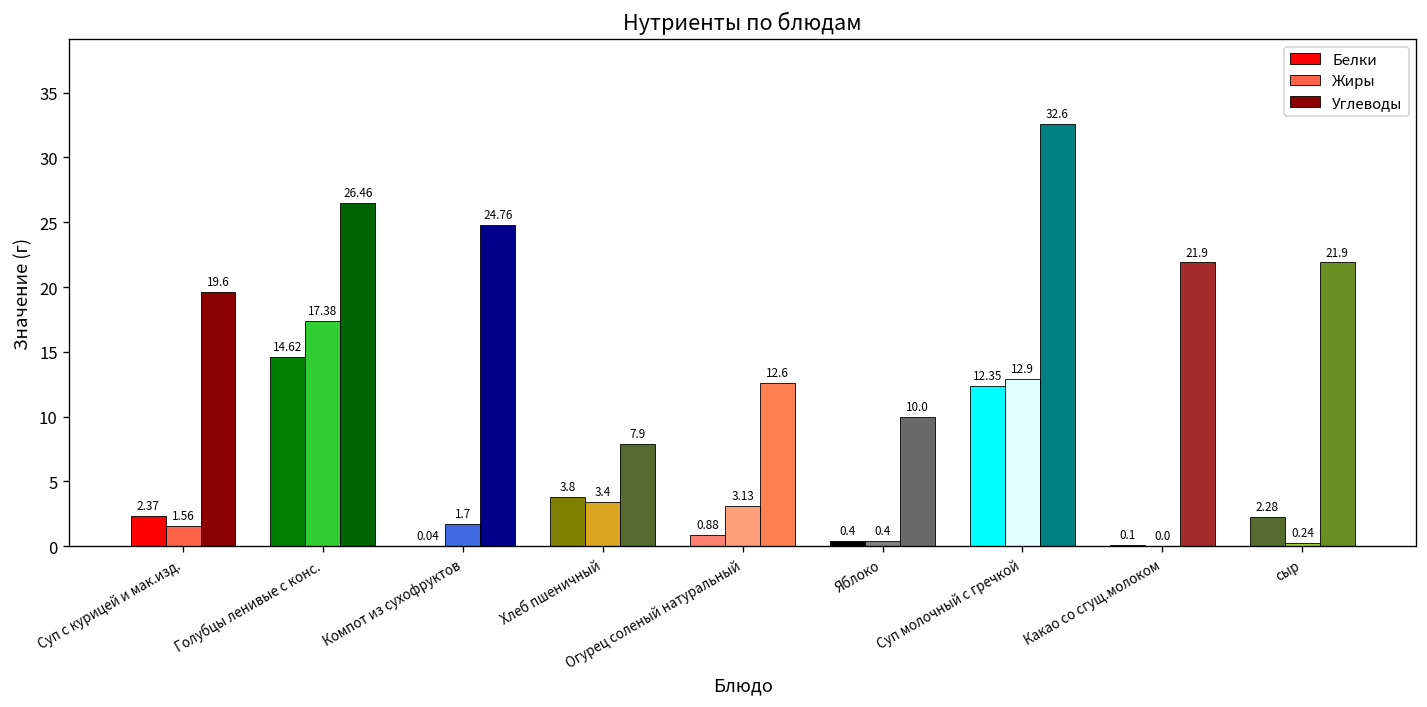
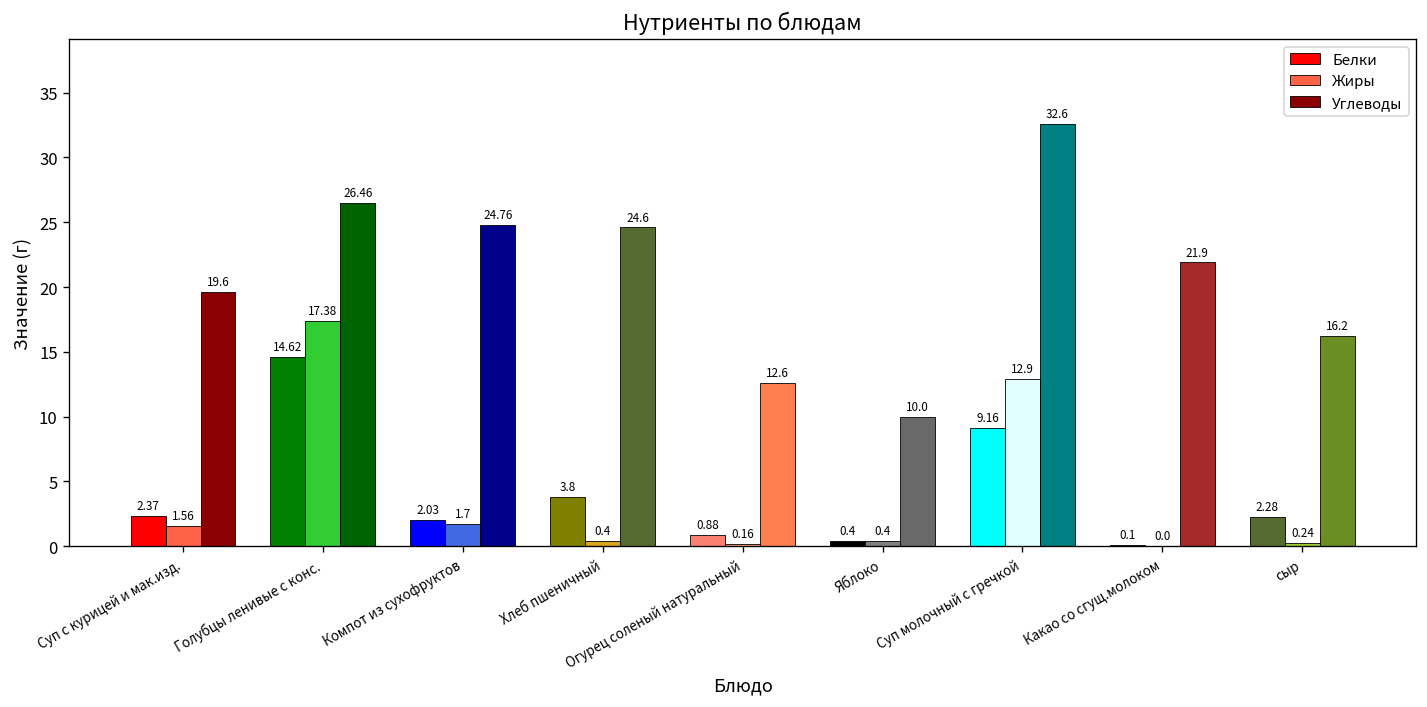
  {
    "Белки": {
      "Суп с курицей и мак.изд.": 2.37,
      "Голубцы ленивые с конс.": 14.62,
-     "Компот из сухофруктов": 0.04,
+     "Компот из сухофруктов": 2.03,
      "Хлеб пшеничный": 3.8,
      "Огурец соленый натуральный": 0.88,
      "Яблоко": 0.4,
-     "Суп молочный с гречкой": 12.35,
+     "Суп молочный с гречкой": 9.16,
      "Какао со сгущ.молоком": 0.1,
      "сыр": 2.28
    },
    "Жиры": {
      "Суп с курицей и мак.изд.": 1.56,
      "Голубцы ленивые с конс.": 17.38,
      "Компот из сухофруктов": 1.7,
-     "Хлеб пшеничный": 3.4,
-     "Огурец соленый натуральный": 3.13,
+     "Хлеб пшеничный": 0.4,
+     "Огурец соленый натуральный": 0.16,
      "Яблоко": 0.4,
      "Суп молочный с гречкой": 12.9,
      "Какао со сгущ.молоком": 0.0,
      "сыр": 0.24
    },
    "Углеводы": {
      "Суп с курицей и мак.изд.": 19.6,
      "Голубцы ленивые с конс.": 26.46,
      "Компот из сухофруктов": 24.76,
-     "Хлеб пшеничный": 7.9,
+     "Хлеб пшеничный": 24.6,
      "Огурец соленый натуральный": 12.6,
      "Яблоко": 10.0,
      "Суп молочный с гречкой": 32.6,
      "Какао со сгущ.молоком": 21.9,
-     "сыр": 21.9
+     "сыр": 16.2
    }
  }
